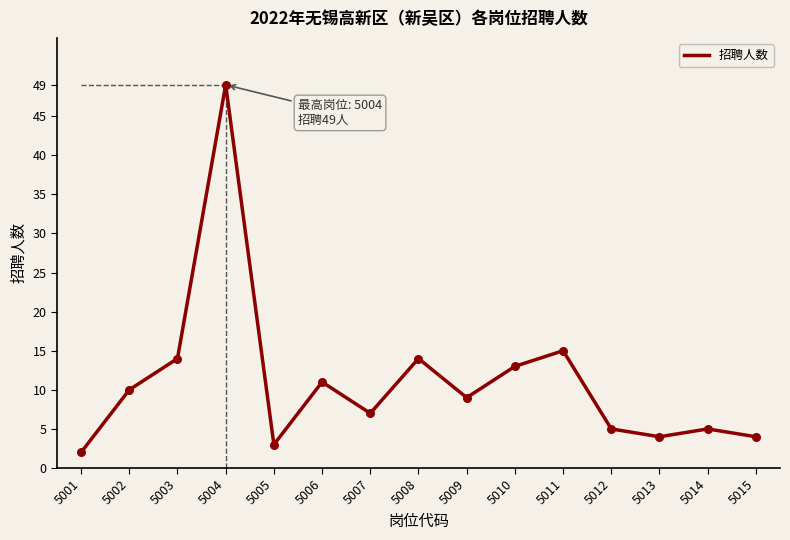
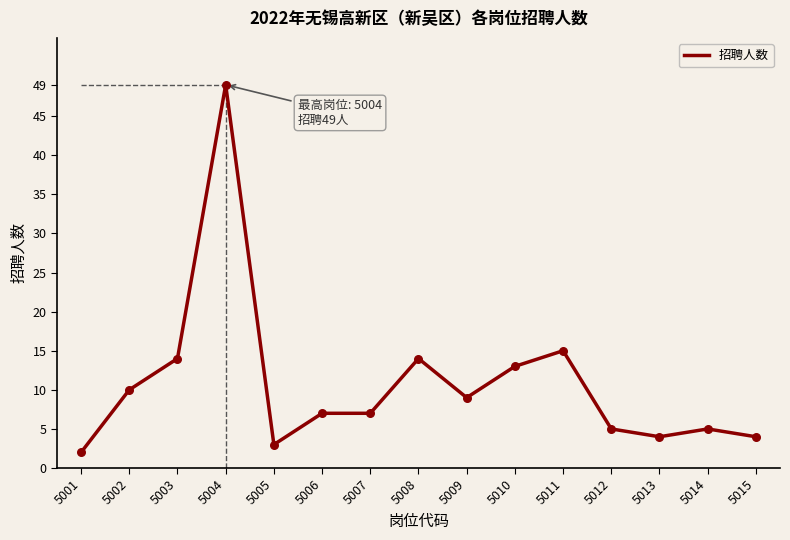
  {
    "招聘人数": {
      "5001": 2,
      "5002": 10,
      "5003": 14,
      "5005": 3,
-     "5006": 11,
+     "5006": 7,
      "5007": 7,
      "5008": 14,
      "5009": 9,
      "5010": 13,
      "5011": 15,
      "5012": 5,
      "5013": 4,
      "5014": 5,
      "5015": 4
    }
  }
